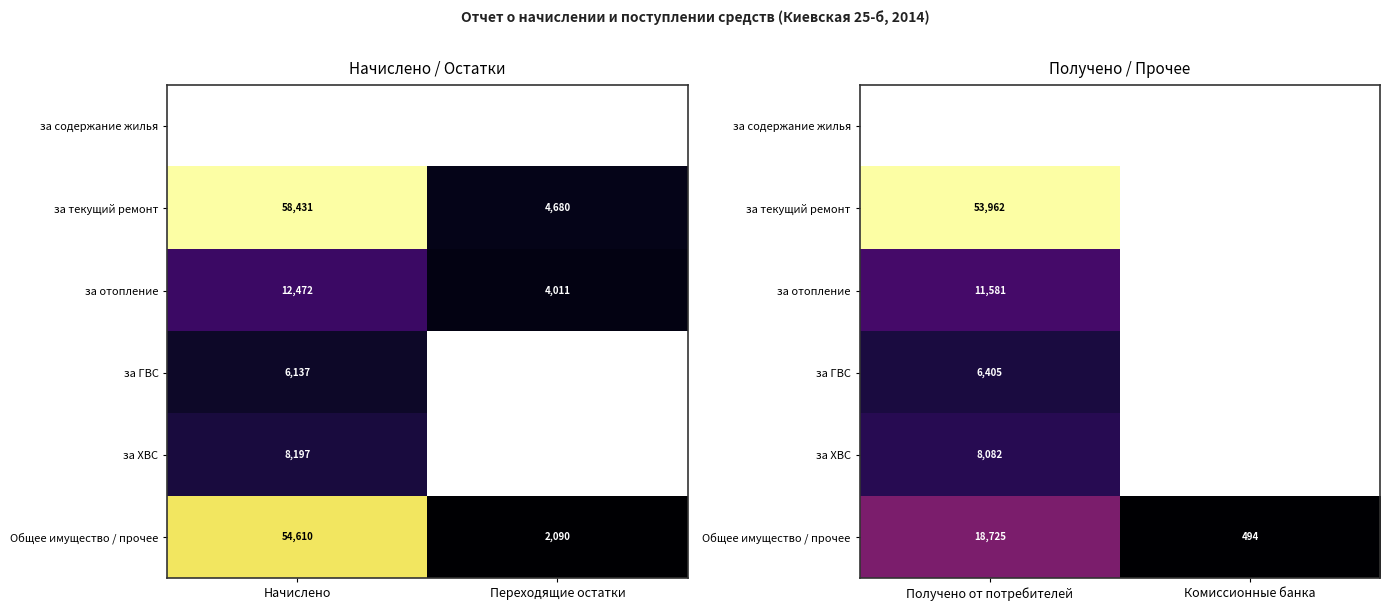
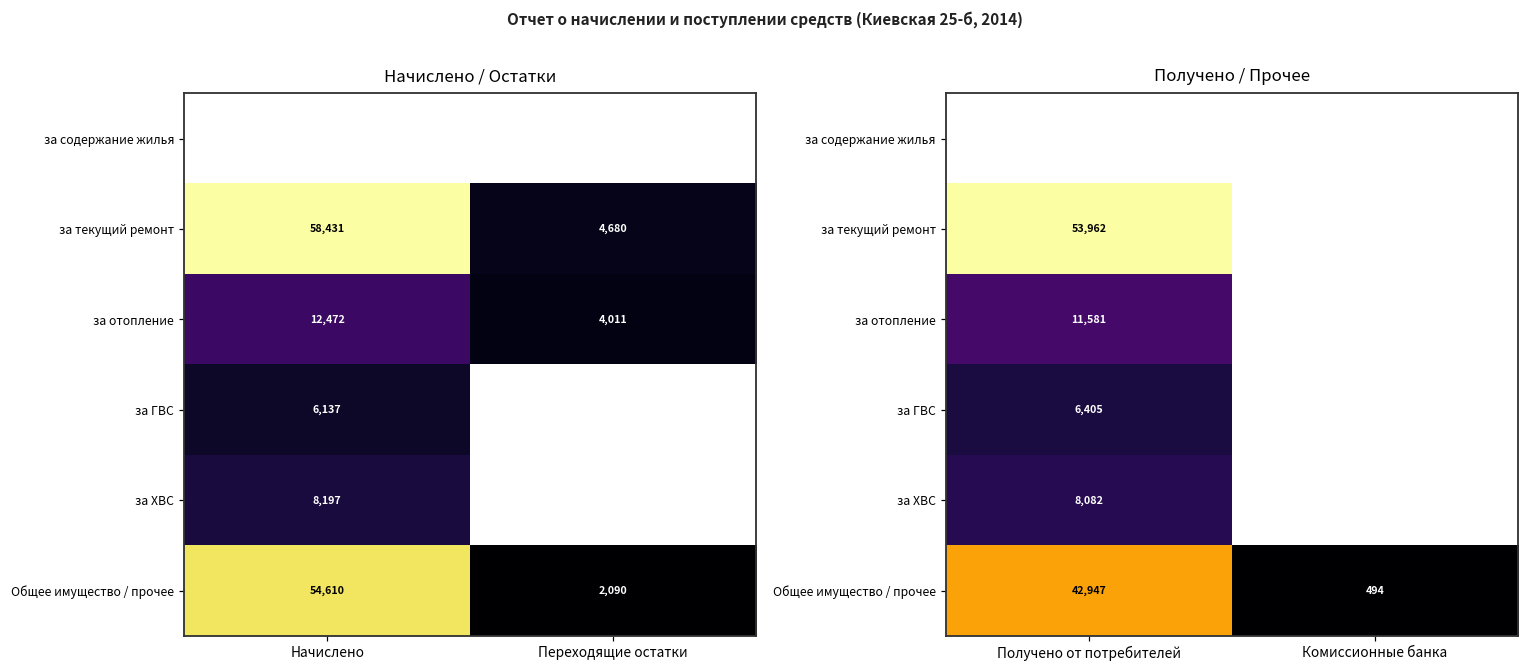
  {
    "Начислено / Остатки": {
      "за текущий ремонт": {
        "Начислено": "58,431",
        "Переходящие остатки": "4,680"
      },
      "за отопление": {
        "Начислено": "12,472",
        "Переходящие остатки": "4,011"
      },
      "за ГВС": {
        "Начислено": "6,137"
      },
      "за ХВС": {
        "Начислено": "8,197"
      },
      "Общее имущество / прочее": {
        "Начислено": "54,610",
        "Переходящие остатки": "2,090"
      }
    },
    "Получено / Прочее": {
      "за текущий ремонт": {
        "Получено от потребителей": "53,962"
      },
      "за отопление": {
        "Получено от потребителей": "11,581"
      },
      "за ГВС": {
        "Получено от потребителей": "6,405"
      },
      "за ХВС": {
        "Получено от потребителей": "8,082"
      },
      "Общее имущество / прочее": {
-       "Получено от потребителей": "18,725",
+       "Получено от потребителей": "42,947",
        "Комиссионные банка": "494"
      }
    }
  }
